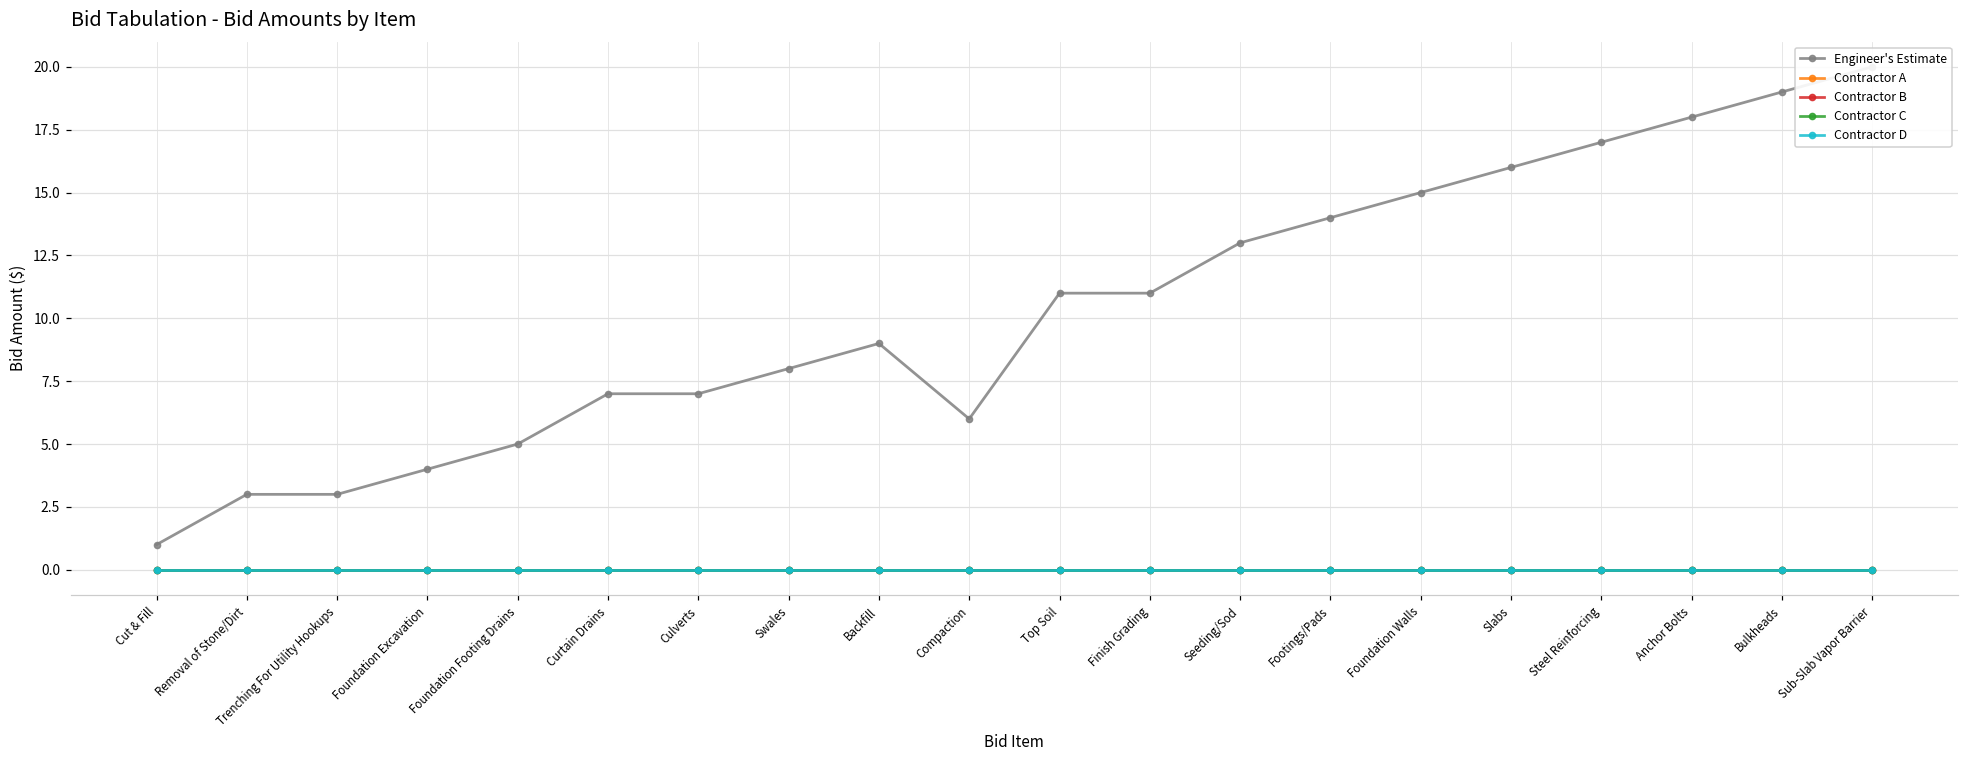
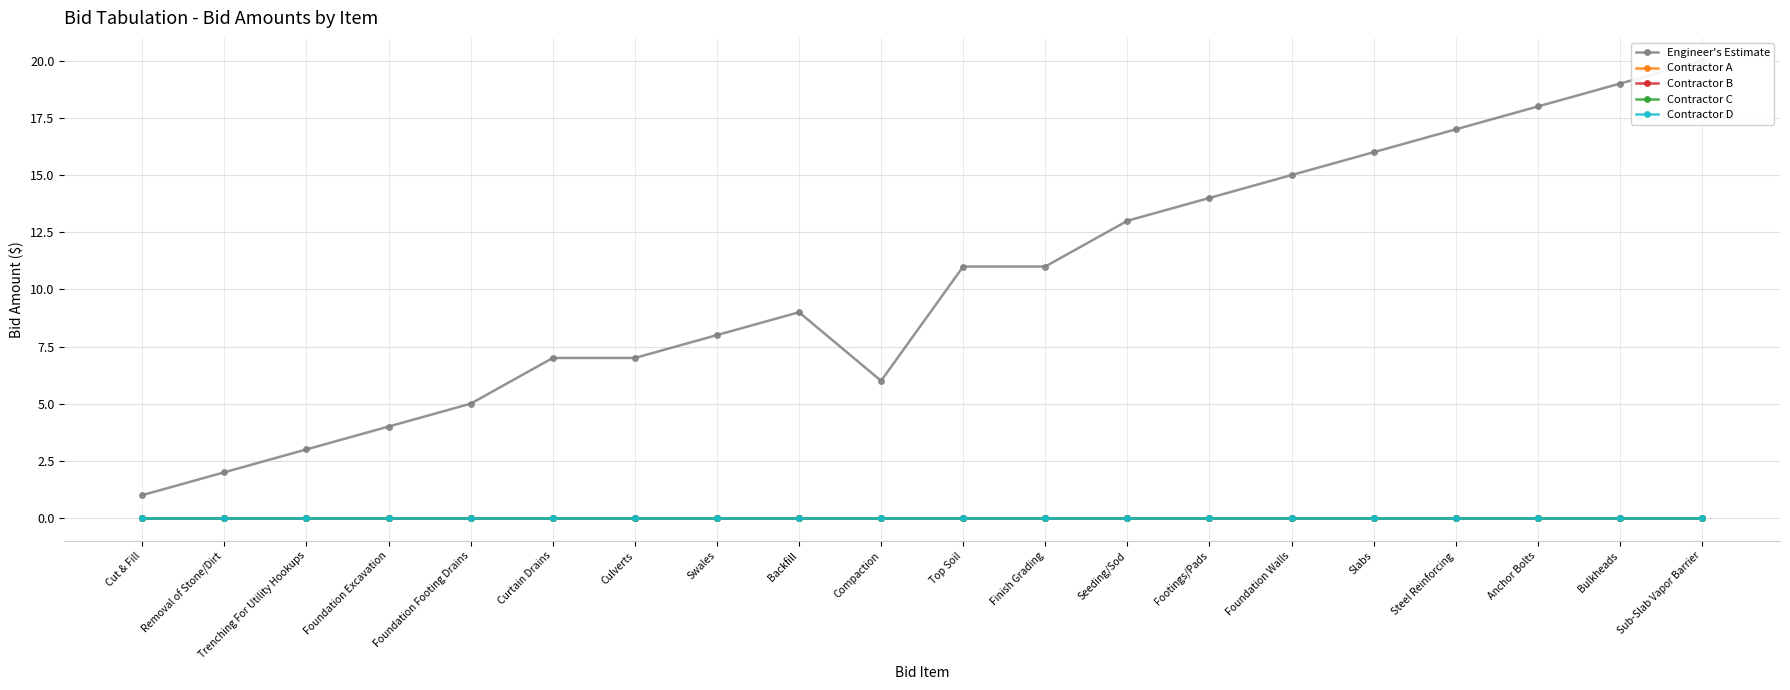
  {
    "Engineer's Estimate": {
      "Cut & Fill": 1,
-     "Removal of Stone/Dirt": 3,
+     "Removal of Stone/Dirt": 2,
      "Trenching For Utility Hookups": 3,
      "Foundation Excavation": 4,
      "Foundation Footing Drains": 5,
      "Curtain Drains": 7,
      "Culverts": 7,
      "Swales": 8,
      "Backfill": 9,
      "Compaction": 6,
      "Top Soil": 11,
      "Finish Grading": 11,
      "Seeding/Sod": 13,
      "Footings/Pads": 14,
      "Foundation Walls": 15,
      "Slabs": 16,
      "Steel Reinforcing": 17,
      "Anchor Bolts": 18,
      "Bulkheads": 19
    },
    "Contractor D": {
      "Cut & Fill": 0,
      "Removal of Stone/Dirt": 0,
      "Trenching For Utility Hookups": 0,
      "Foundation Excavation": 0,
      "Foundation Footing Drains": 0,
      "Curtain Drains": 0,
      "Culverts": 0,
      "Swales": 0,
      "Backfill": 0,
      "Compaction": 0,
      "Top Soil": 0,
      "Finish Grading": 0,
      "Seeding/Sod": 0,
      "Footings/Pads": 0,
      "Foundation Walls": 0,
      "Slabs": 0,
      "Steel Reinforcing": 0,
      "Anchor Bolts": 0,
      "Bulkheads": 0,
      "Sub-Slab Vapor Barrier": 0
    }
  }
